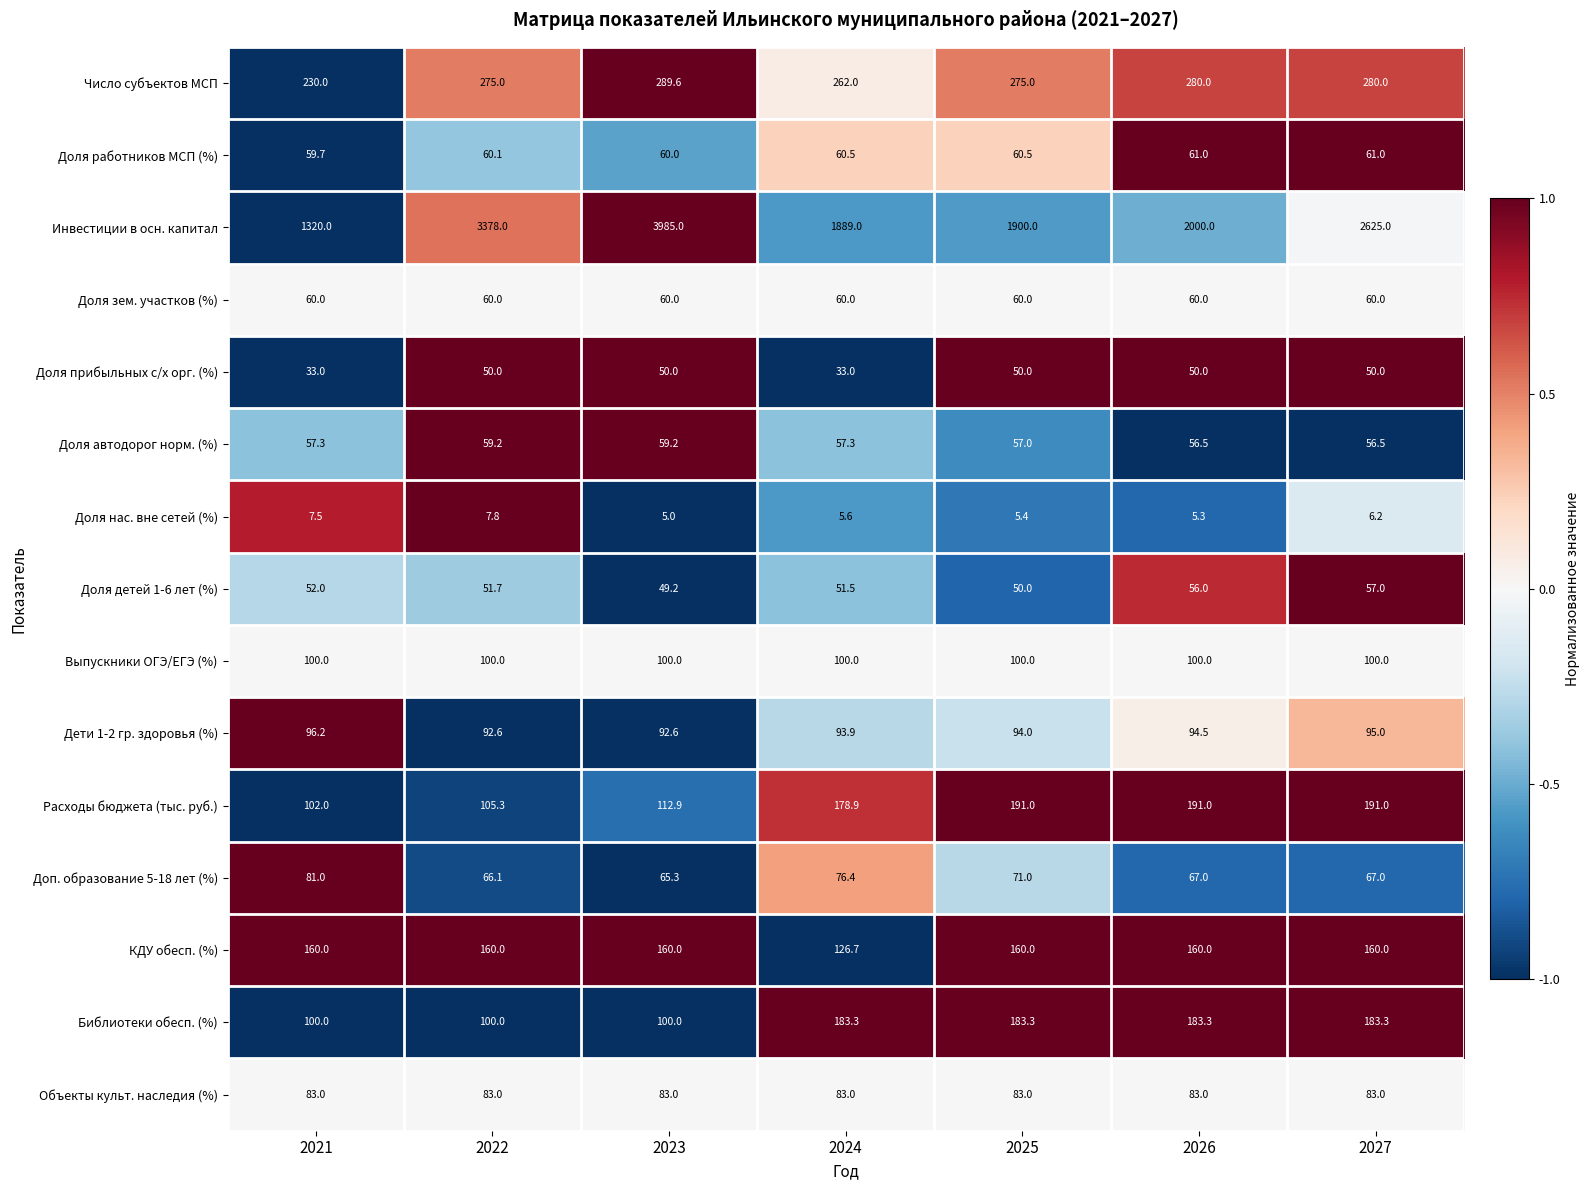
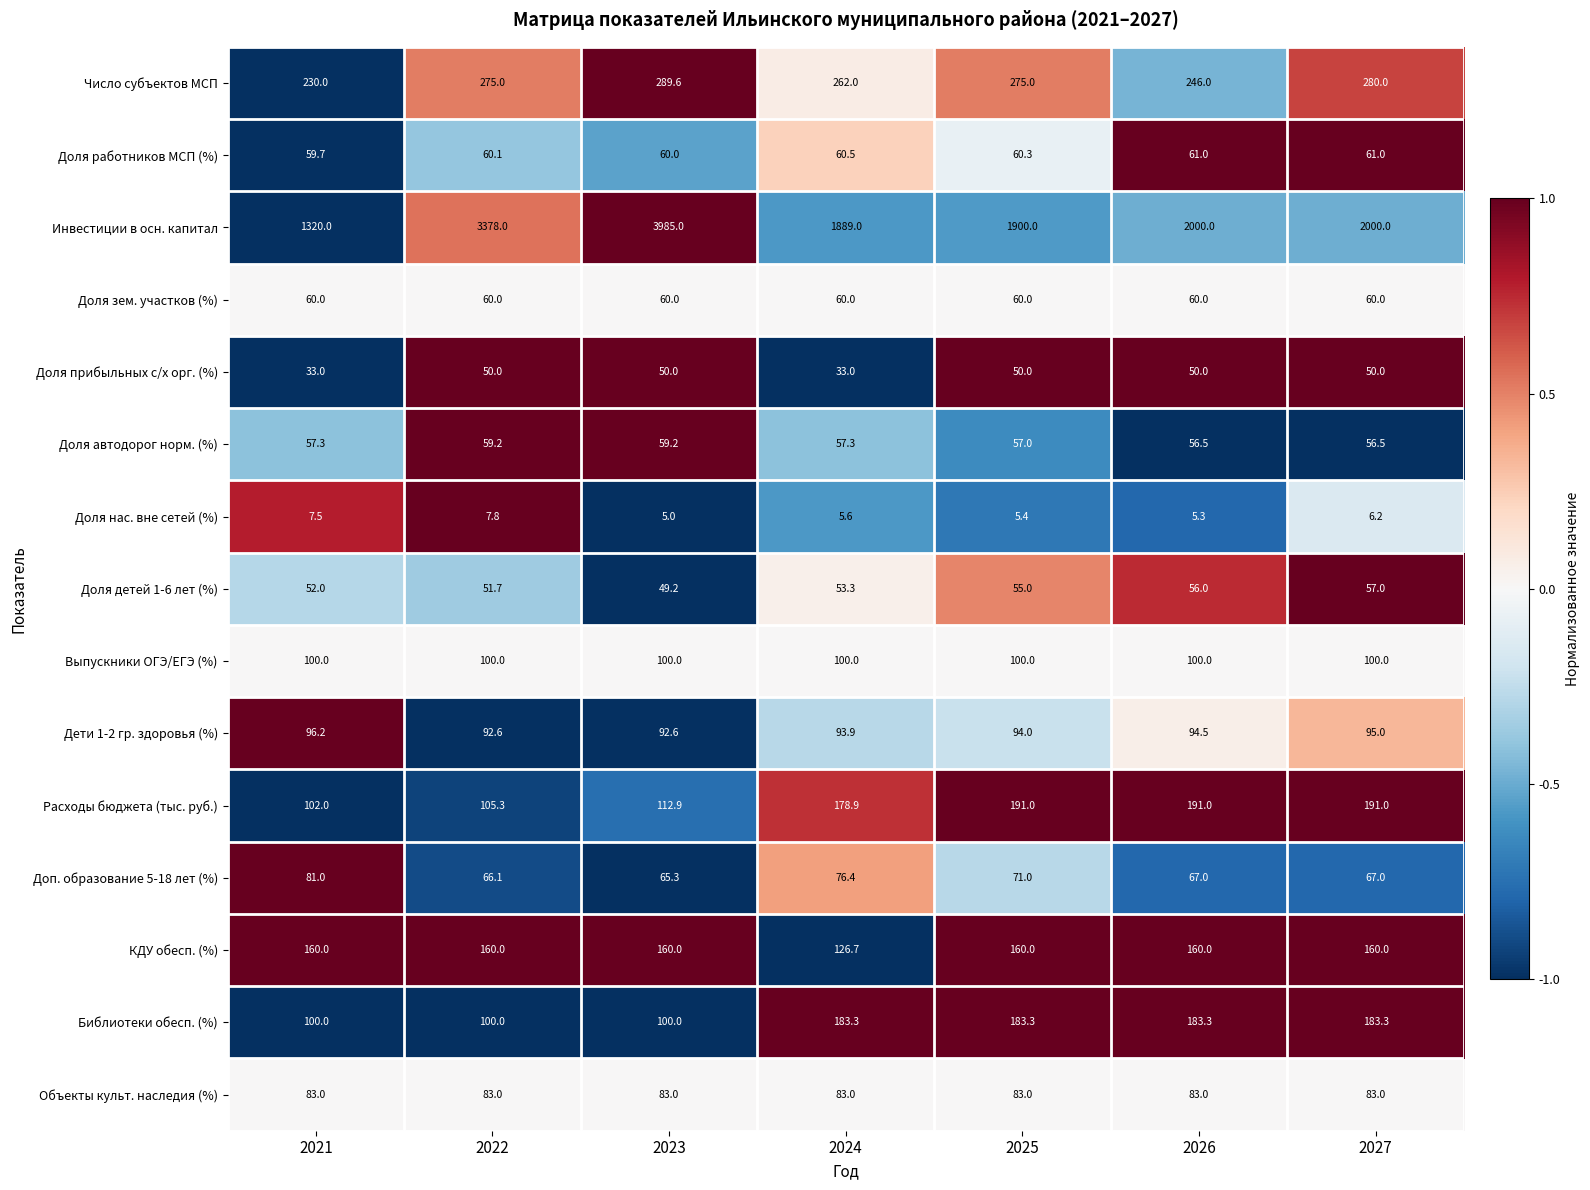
  {
    "Число субъектов МСП": {
      "2021": 230.0,
      "2022": 275.0,
      "2023": 289.6,
      "2024": 262.0,
      "2025": 275.0,
-     "2026": 280.0,
+     "2026": 246.0,
      "2027": 280.0
    },
    "Доля работников МСП (%)": {
      "2021": 59.7,
      "2022": 60.1,
      "2023": 60.0,
      "2024": 60.5,
-     "2025": 60.5,
+     "2025": 60.3,
      "2026": 61.0,
      "2027": 61.0
    },
    "Инвестиции в осн. капитал": {
      "2021": 1320.0,
      "2022": 3378.0,
      "2023": 3985.0,
      "2024": 1889.0,
      "2025": 1900.0,
      "2026": 2000.0,
-     "2027": 2625.0
+     "2027": 2000.0
    },
    "Доля зем. участков (%)": {
      "2021": 60.0,
      "2022": 60.0,
      "2023": 60.0,
      "2024": 60.0,
      "2025": 60.0,
      "2026": 60.0,
      "2027": 60.0
    },
    "Доля прибыльных с/х орг. (%)": {
      "2021": 33.0,
      "2022": 50.0,
      "2023": 50.0,
      "2024": 33.0,
      "2025": 50.0,
      "2026": 50.0,
      "2027": 50.0
    },
    "Доля автодорог норм. (%)": {
      "2021": 57.3,
      "2022": 59.2,
      "2023": 59.2,
      "2024": 57.3,
      "2025": 57.0,
      "2026": 56.5,
      "2027": 56.5
    },
    "Доля нас. вне сетей (%)": {
      "2021": 7.5,
      "2022": 7.8,
      "2023": 5.0,
      "2024": 5.6,
      "2025": 5.4,
      "2026": 5.3,
      "2027": 6.2
    },
    "Доля детей 1-6 лет (%)": {
      "2021": 52.0,
      "2022": 51.7,
      "2023": 49.2,
-     "2024": 51.5,
-     "2025": 50.0,
+     "2024": 53.3,
+     "2025": 55.0,
      "2026": 56.0,
      "2027": 57.0
    },
    "Выпускники ОГЭ/ЕГЭ (%)": {
      "2021": 100.0,
      "2022": 100.0,
      "2023": 100.0,
      "2024": 100.0,
      "2025": 100.0,
      "2026": 100.0,
      "2027": 100.0
    },
    "Дети 1-2 гр. здоровья (%)": {
      "2021": 96.2,
      "2022": 92.6,
      "2023": 92.6,
      "2024": 93.9,
      "2025": 94.0,
      "2026": 94.5,
      "2027": 95.0
    },
    "Расходы бюджета (тыс. руб.)": {
      "2021": 102.0,
      "2022": 105.3,
      "2023": 112.9,
      "2024": 178.9,
      "2025": 191.0,
      "2026": 191.0,
      "2027": 191.0
    },
    "Доп. образование 5-18 лет (%)": {
      "2021": 81.0,
      "2022": 66.1,
      "2023": 65.3,
      "2024": 76.4,
      "2025": 71.0,
      "2026": 67.0,
      "2027": 67.0
    },
    "КДУ обесп. (%)": {
      "2021": 160.0,
      "2022": 160.0,
      "2023": 160.0,
      "2024": 126.7,
      "2025": 160.0,
      "2026": 160.0,
      "2027": 160.0
    },
    "Библиотеки обесп. (%)": {
      "2021": 100.0,
      "2022": 100.0,
      "2023": 100.0,
      "2024": 183.3,
      "2025": 183.3,
      "2026": 183.3,
      "2027": 183.3
    },
    "Объекты культ. наследия (%)": {
      "2021": 83.0,
      "2022": 83.0,
      "2023": 83.0,
      "2024": 83.0,
      "2025": 83.0,
      "2026": 83.0,
      "2027": 83.0
    }
  }
